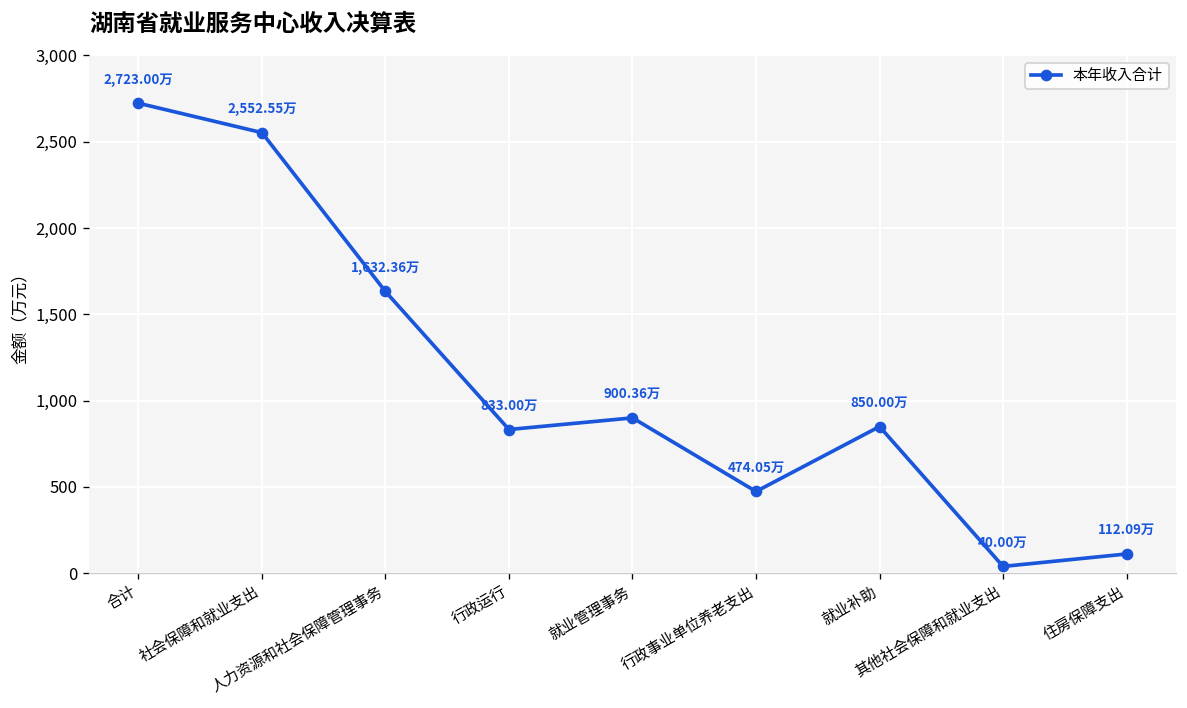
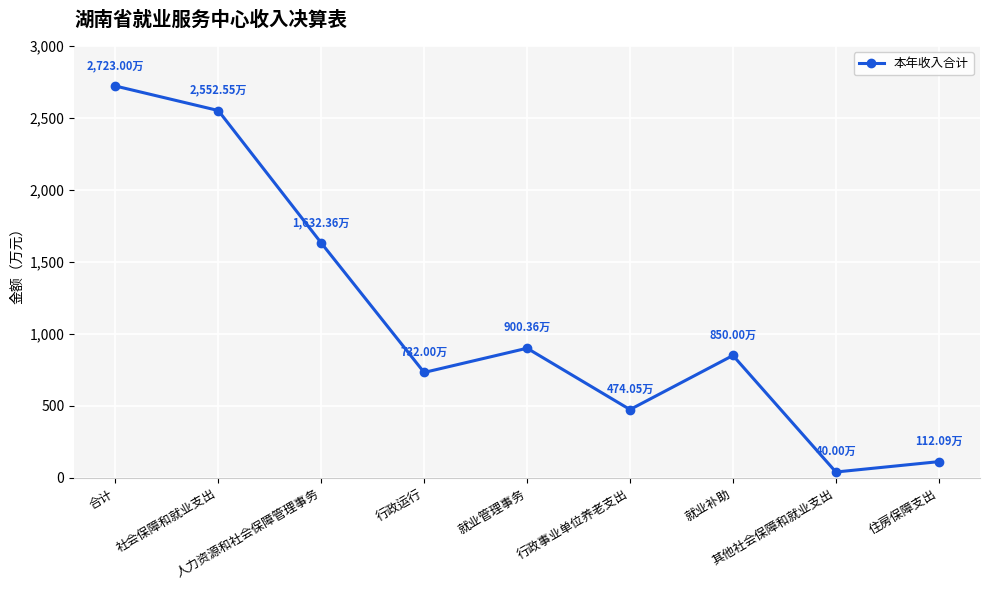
  {
    "合计": "2,723.00万",
    "社会保障和就业支出": "2,552.55万",
    "人力资源和社会保障管理事务": "1,632.36万",
-   "行政运行": "833.00万",
+   "行政运行": "732.00万",
    "就业管理事务": "900.36万",
    "行政事业单位养老支出": "474.05万",
    "就业补助": "850.00万",
    "其他社会保障和就业支出": "40.00万",
    "住房保障支出": "112.09万"
  }
